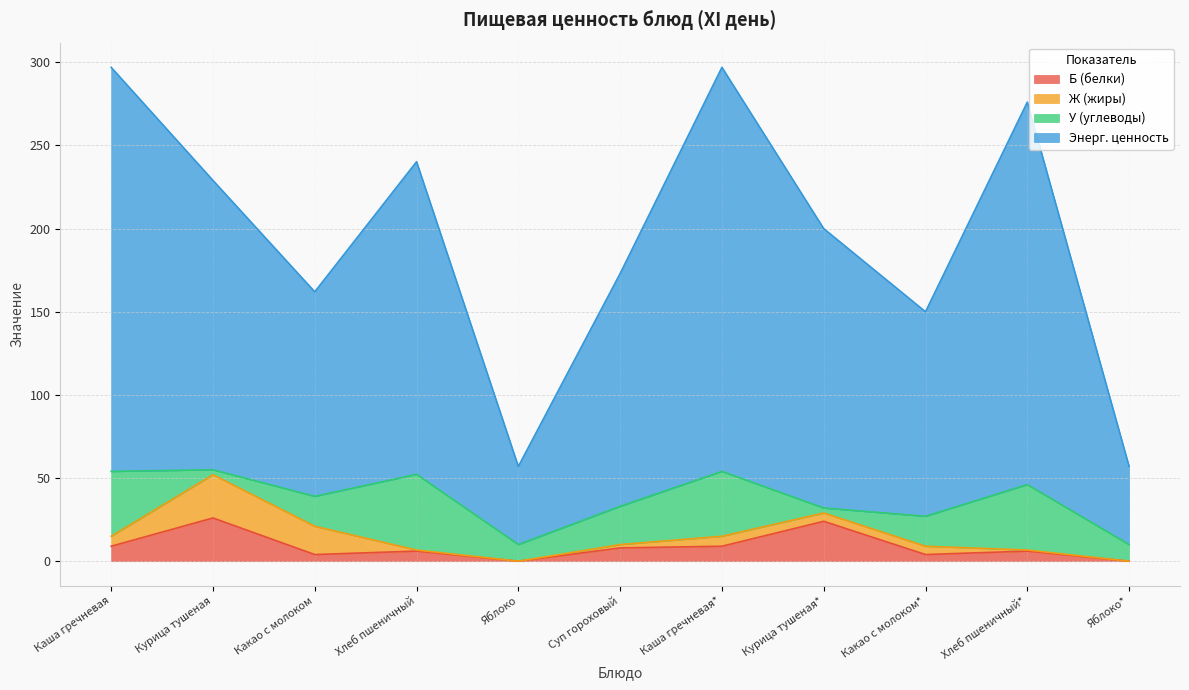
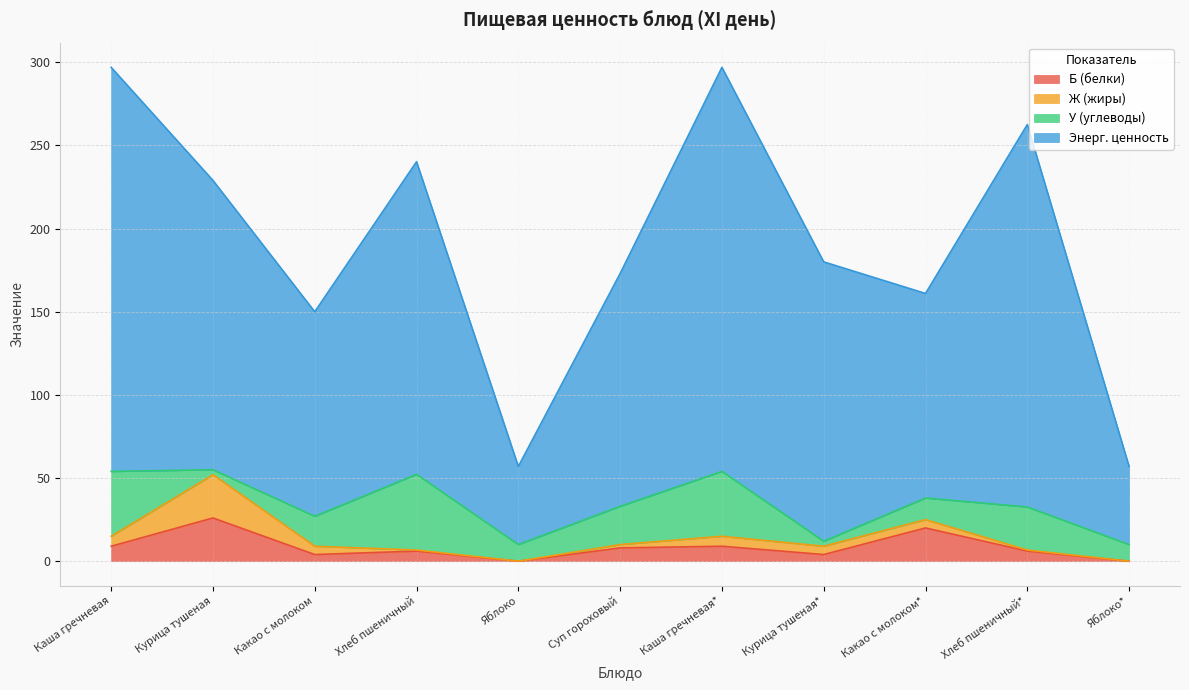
  {
    "Б (белки)": {
      "Каша гречневая": 9,
      "Курица тушеная": 26,
      "Какао с молоком": 4,
      "Суп гороховый": 8,
      "Каша гречневая*": 9,
-     "Курица тушеная*": 24,
-     "Какао с молоком*": 4
+     "Курица тушеная*": 4,
+     "Какао с молоком*": 20
    },
    "Ж (жиры)": {
      "Каша гречневая": 6,
      "Курица тушеная": 26,
-     "Какао с молоком": 17,
+     "Какао с молоком": 5,
      "Суп гороховый": 2,
      "Каша гречневая*": 6,
      "Курица тушеная*": 5,
      "Какао с молоком*": 5
    },
    "У (углеводы)": {
      "Каша гречневая": 39,
      "Курица тушеная": 3,
      "Какао с молоком": 18,
      "Хлеб пшеничный": 46,
      "Яблоко": 10,
      "Суп гороховый": 23,
      "Каша гречневая*": 39,
      "Курица тушеная*": 3,
-     "Какао с молоком*": 18,
-     "Хлеб пшеничный*": 39,
+     "Какао с молоком*": 13,
+     "Хлеб пшеничный*": 26,
      "Яблоко*": 10
    },
    "Энерг. ценность": {
      "Каша гречневая": 243,
      "Курица тушеная": 174,
      "Какао с молоком": 123,
      "Хлеб пшеничный": 188,
      "Яблоко": 47,
      "Суп гороховый": 140,
      "Каша гречневая*": 243,
      "Курица тушеная*": 168,
      "Какао с молоком*": 123,
      "Хлеб пшеничный*": 230,
      "Яблоко*": 47
    }
  }
